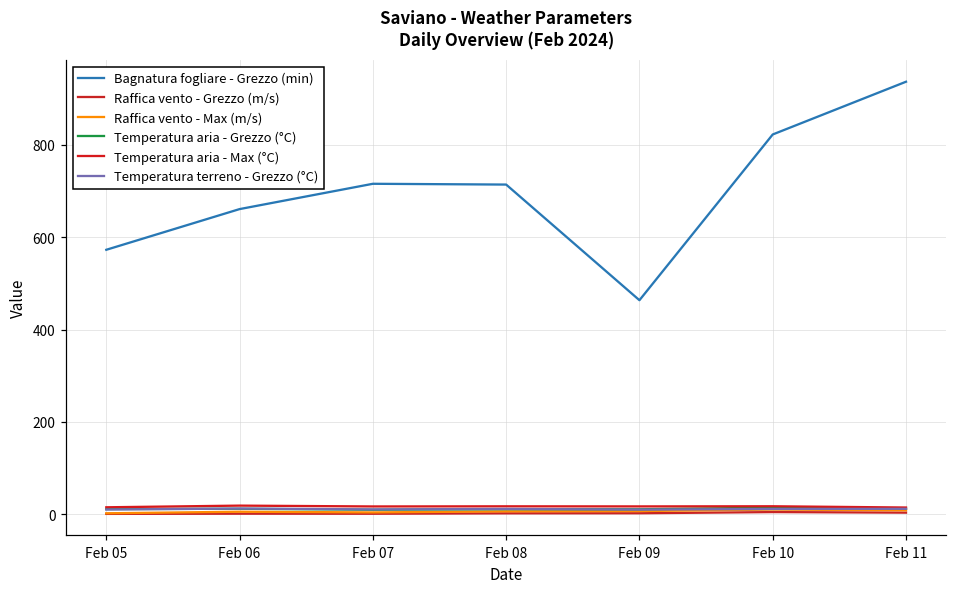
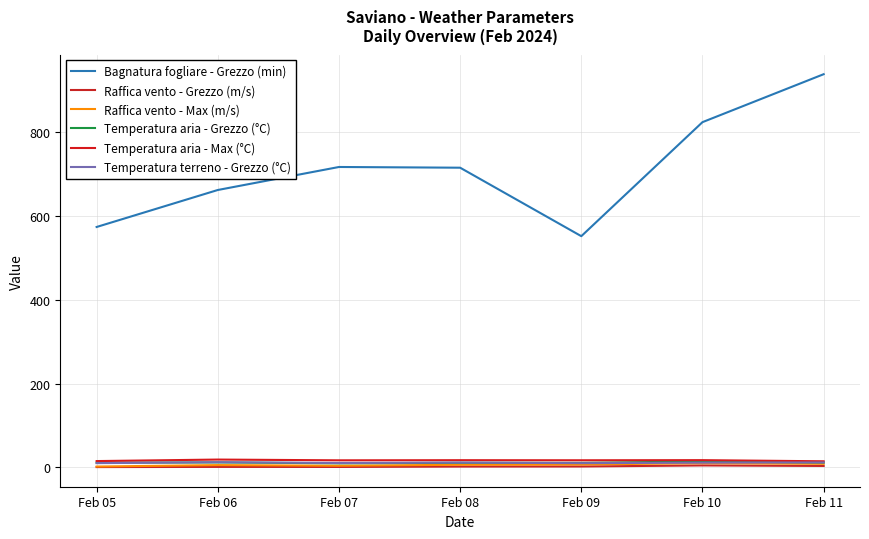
  {
    "Bagnatura fogliare - Grezzo (min)": {
      "Feb 05": 570,
      "Feb 06": 660,
      "Feb 07": 720,
      "Feb 08": 710,
-     "Feb 09": 460,
+     "Feb 09": 550,
      "Feb 10": 820,
      "Feb 11": 940
    }
  }
